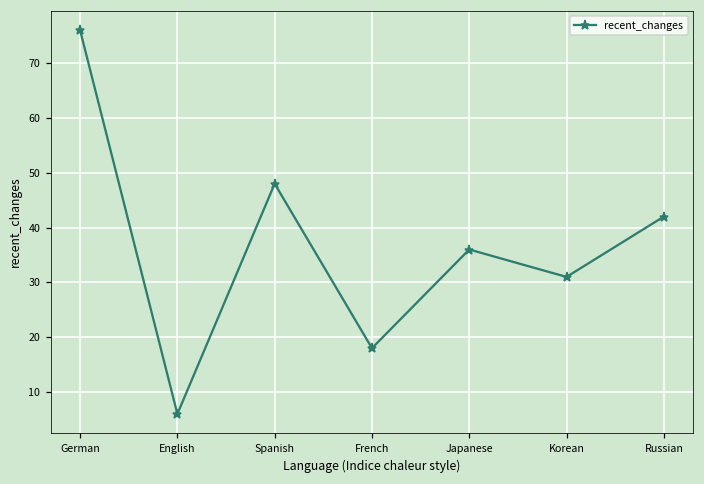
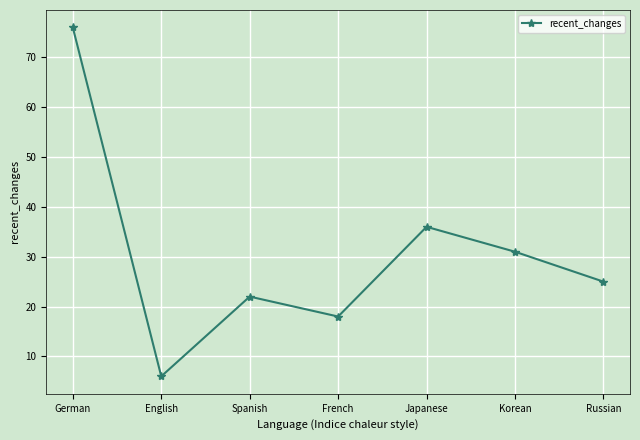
  {
    "German": 76,
    "English": 6,
-   "Spanish": 48,
+   "Spanish": 22,
    "French": 18,
    "Japanese": 36,
    "Korean": 31,
-   "Russian": 42
+   "Russian": 25
  }
